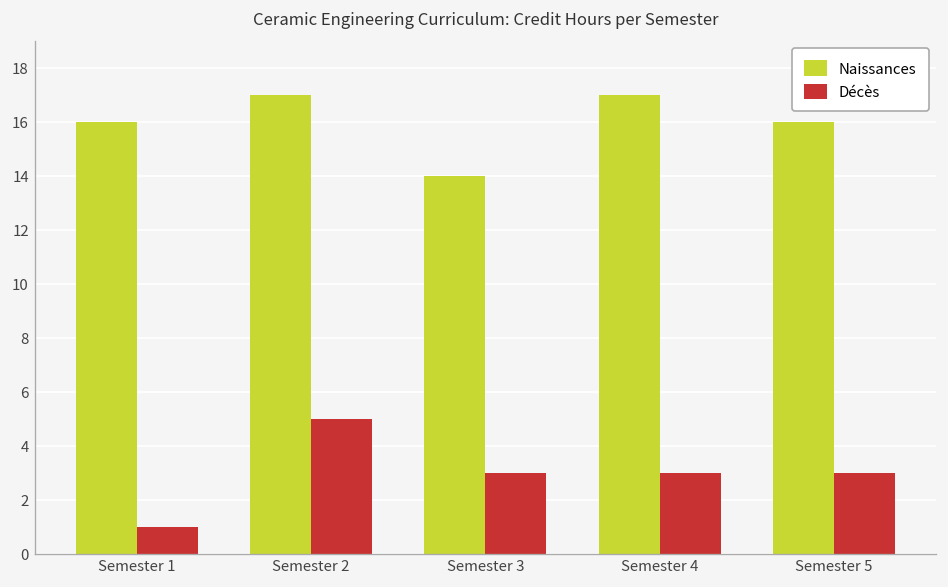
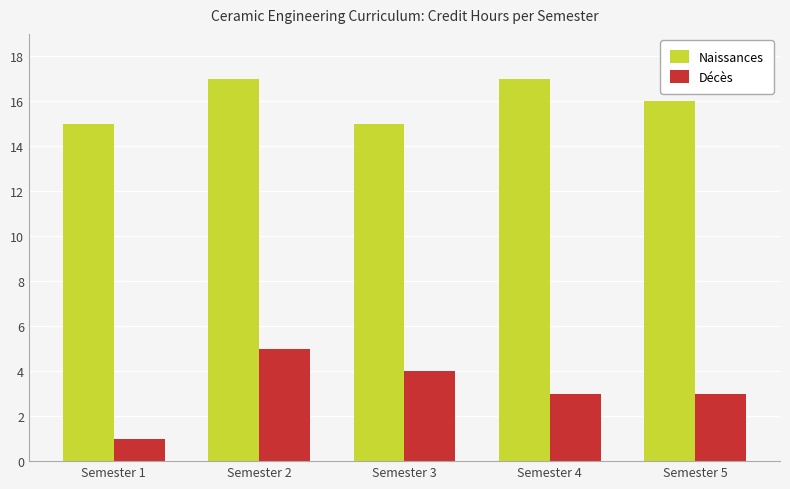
  {
    "Naissances": {
-     "Semester 1": 16,
+     "Semester 1": 15,
      "Semester 2": 17,
-     "Semester 3": 14,
+     "Semester 3": 15,
      "Semester 4": 17,
      "Semester 5": 16
    },
    "Décès": {
      "Semester 1": 1,
      "Semester 2": 5,
-     "Semester 3": 3,
+     "Semester 3": 4,
      "Semester 4": 3,
      "Semester 5": 3
    }
  }
